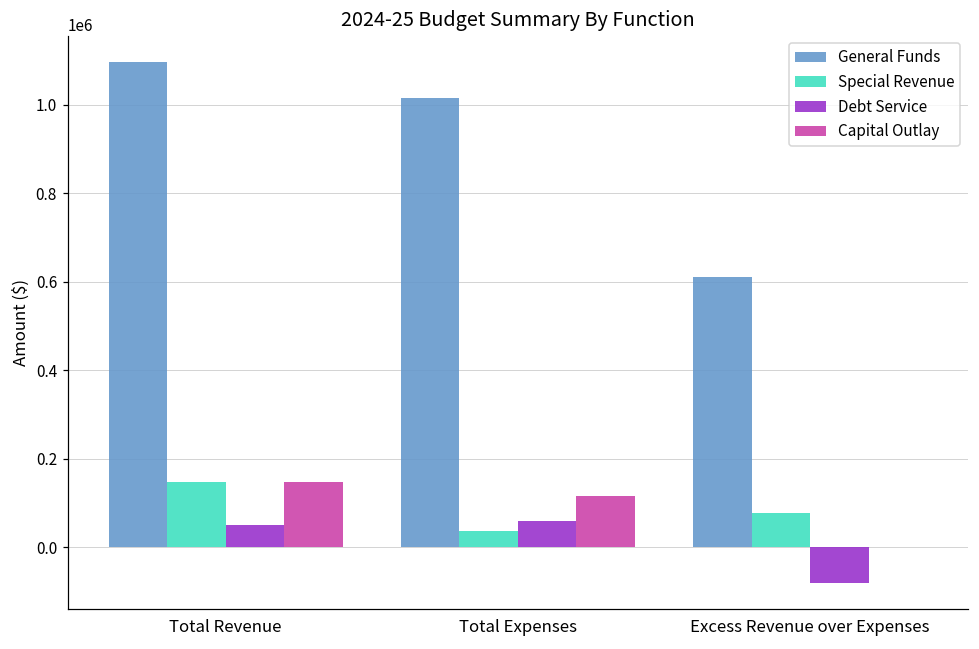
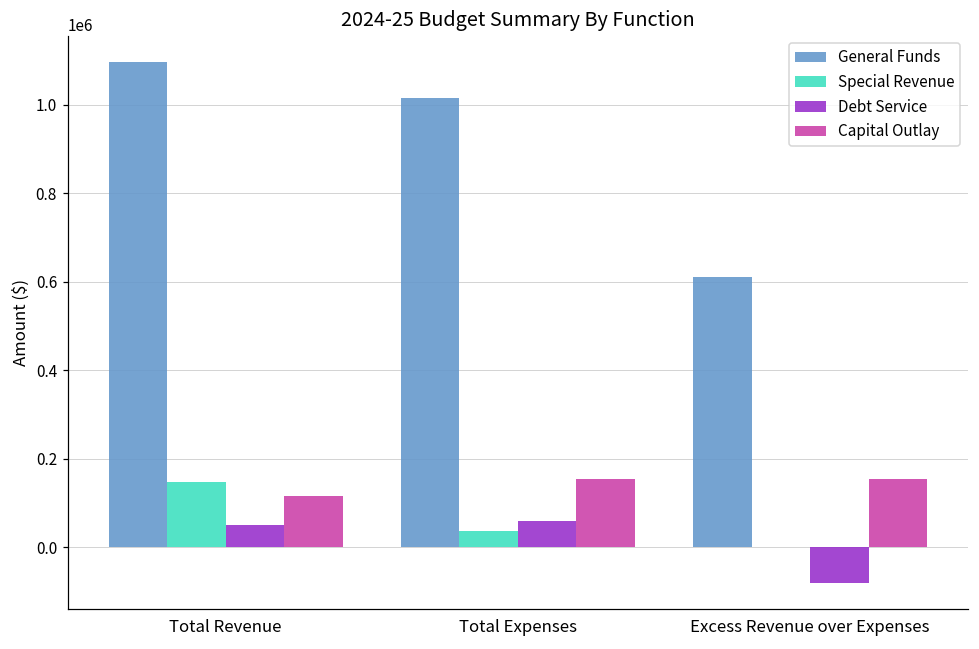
  {
    "General Funds": {
      "Total Revenue": 1100000,
      "Total Expenses": 1020000,
      "Excess Revenue over Expenses": 610000
    },
    "Special Revenue": {
      "Total Revenue": 150000,
      "Total Expenses": 40000,
-     "Excess Revenue over Expenses": 80000
+     "Excess Revenue over Expenses": 0
    },
    "Debt Service": {
      "Total Revenue": 50000,
      "Total Expenses": 60000,
      "Excess Revenue over Expenses": -80000
    },
    "Capital Outlay": {
-     "Total Revenue": 150000,
-     "Total Expenses": 120000,
-     "Excess Revenue over Expenses": 0
+     "Total Revenue": 120000,
+     "Total Expenses": 150000,
+     "Excess Revenue over Expenses": 150000
    }
  }
